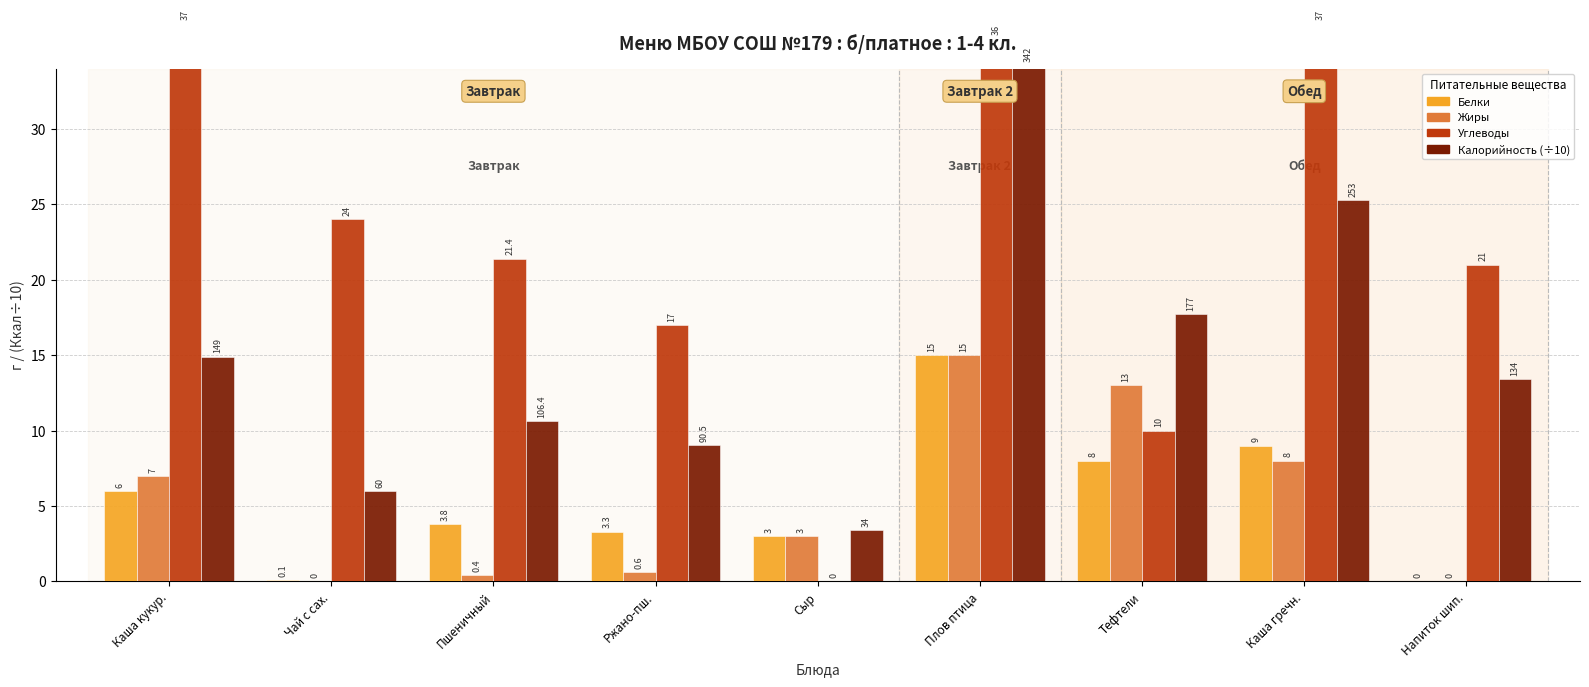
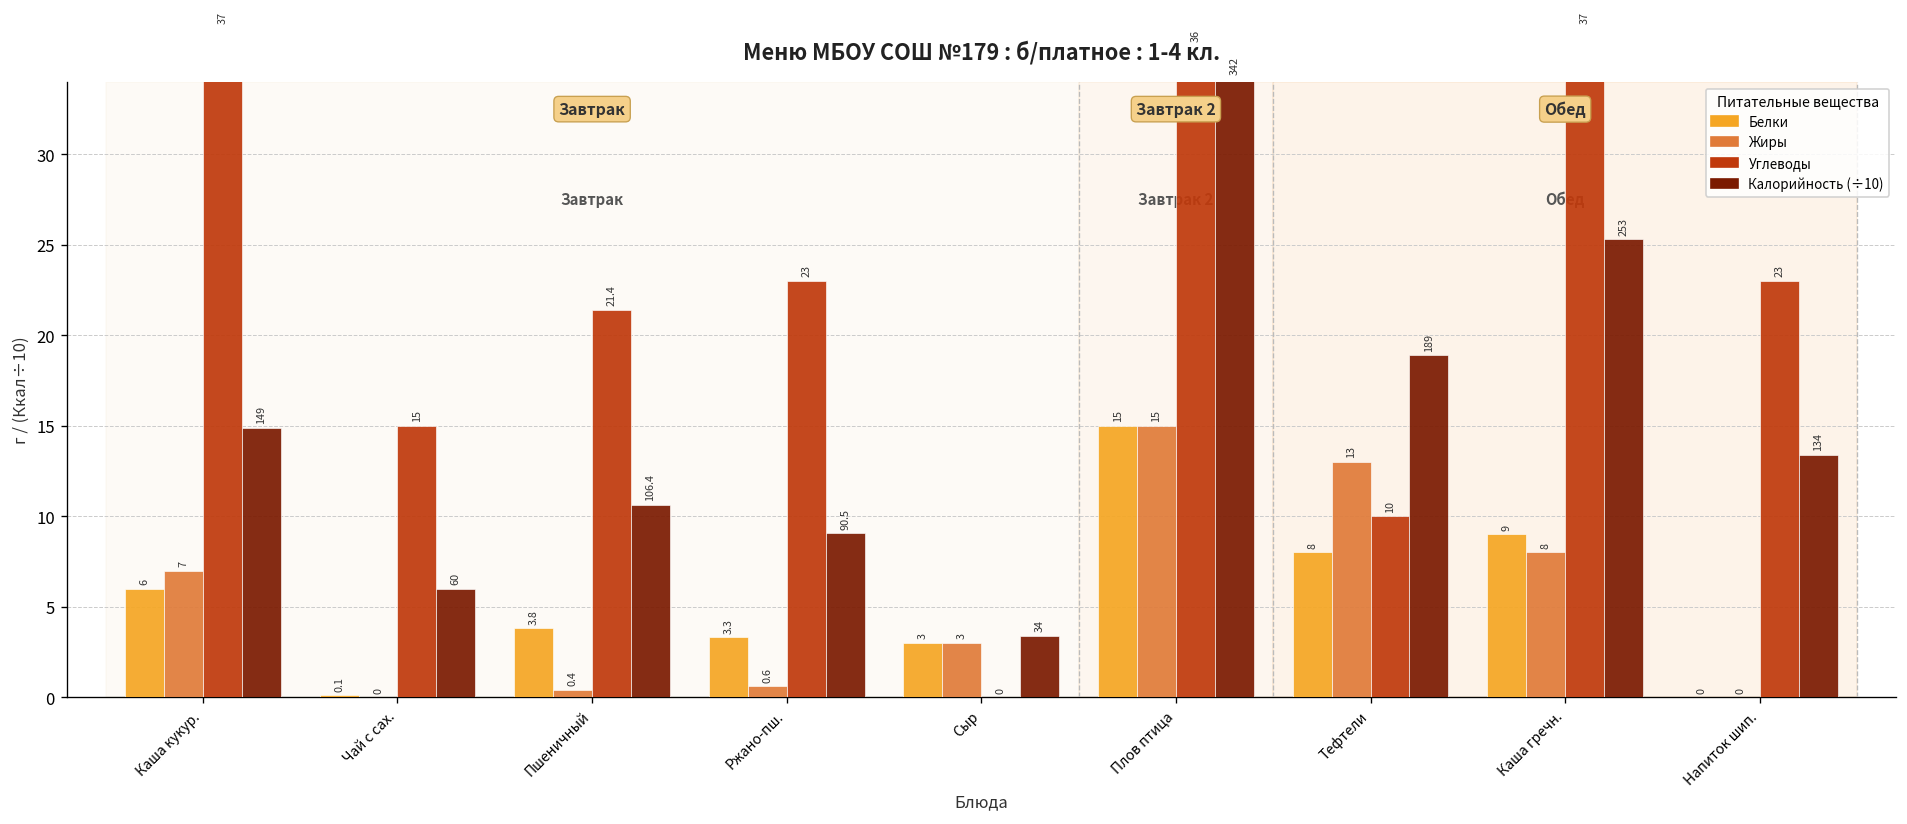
  {
    "Углеводы": {
-     "Чай с сах.": 24,
+     "Чай с сах.": 15,
      "Пшеничный": 21.4,
-     "Ржано-пш.": 17,
+     "Ржано-пш.": 23,
      "Сыр": 0,
      "Тефтели": 10,
-     "Напиток шип.": 21
+     "Напиток шип.": 23
    },
    "Калорийность (÷10)": {
-     "Тефтели": 177
+     "Тефтели": 189
    }
  }
